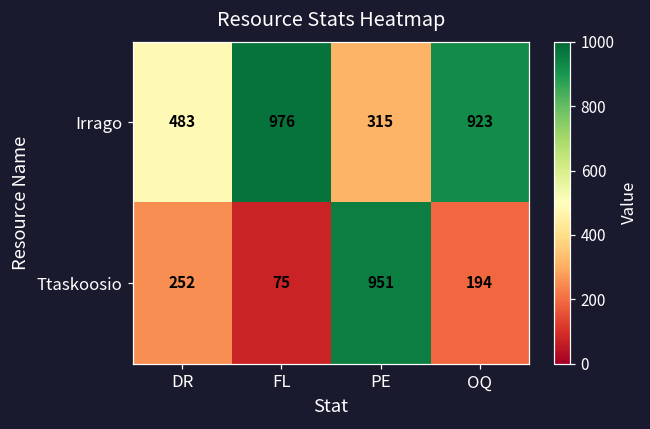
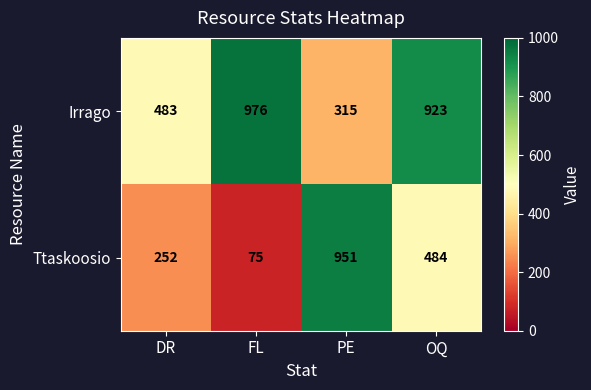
  {
    "Irrago": {
      "DR": 483,
      "FL": 976,
      "PE": 315,
      "OQ": 923
    },
    "Ttaskoosio": {
      "DR": 252,
      "FL": 75,
      "PE": 951,
-     "OQ": 194
+     "OQ": 484
    }
  }
